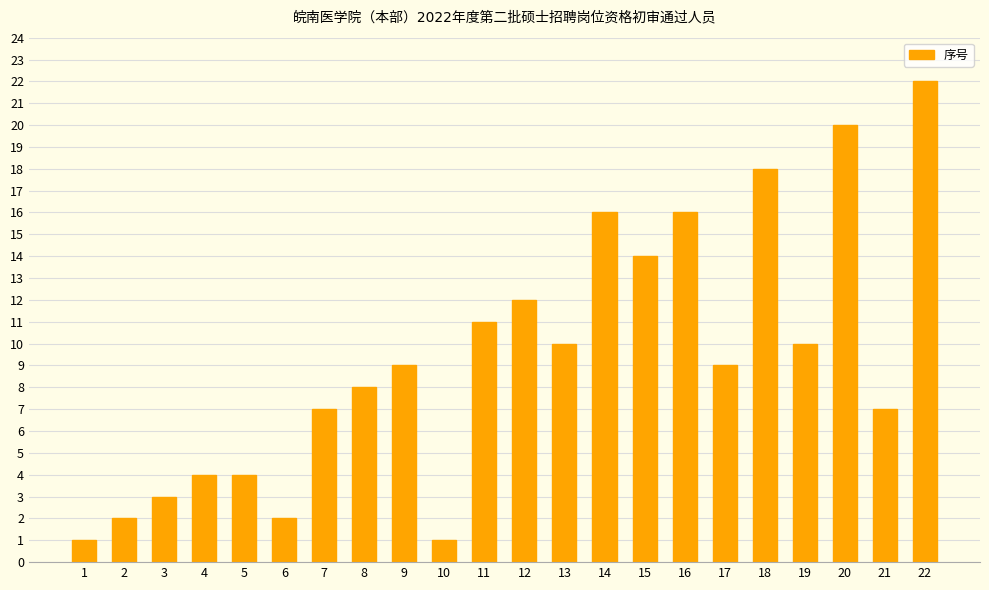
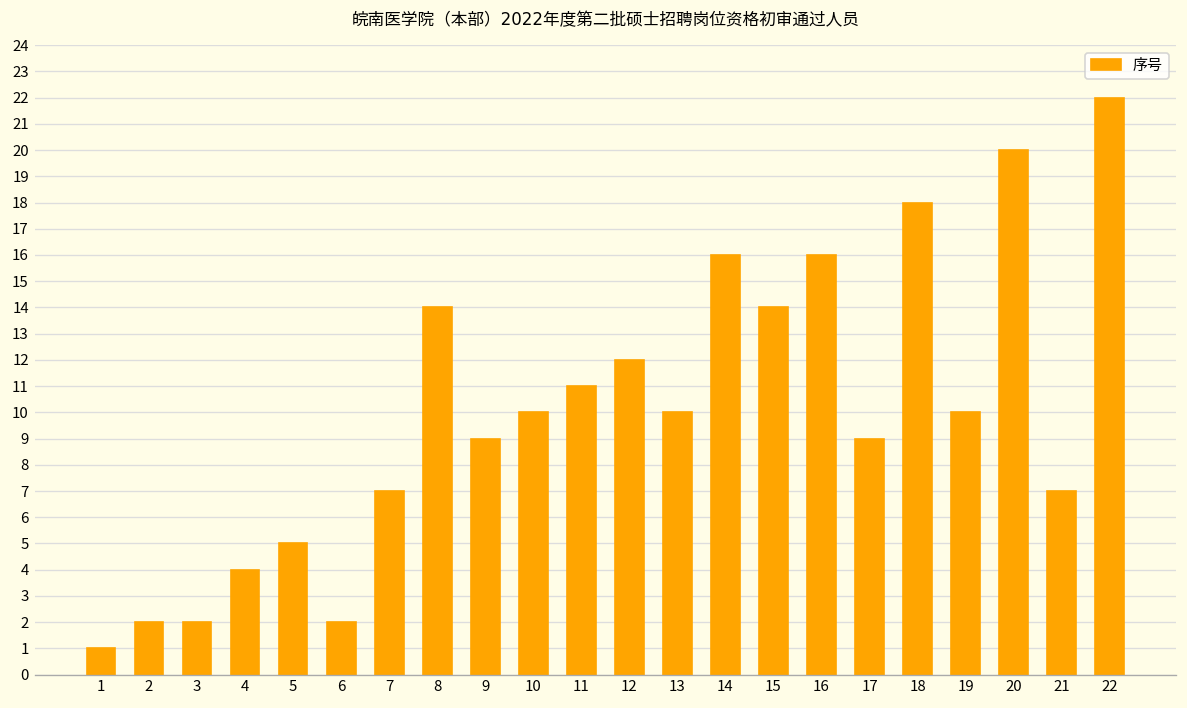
  {
    "1": 1,
    "2": 2,
-   "3": 3,
+   "3": 2,
    "4": 4,
-   "5": 4,
+   "5": 5,
    "6": 2,
    "7": 7,
-   "8": 8,
+   "8": 14,
    "9": 9,
-   "10": 1,
+   "10": 10,
    "11": 11,
    "12": 12,
    "13": 10,
    "14": 16,
    "15": 14,
    "16": 16,
    "17": 9,
    "18": 18,
    "19": 10,
    "20": 20,
    "21": 7,
    "22": 22
  }
